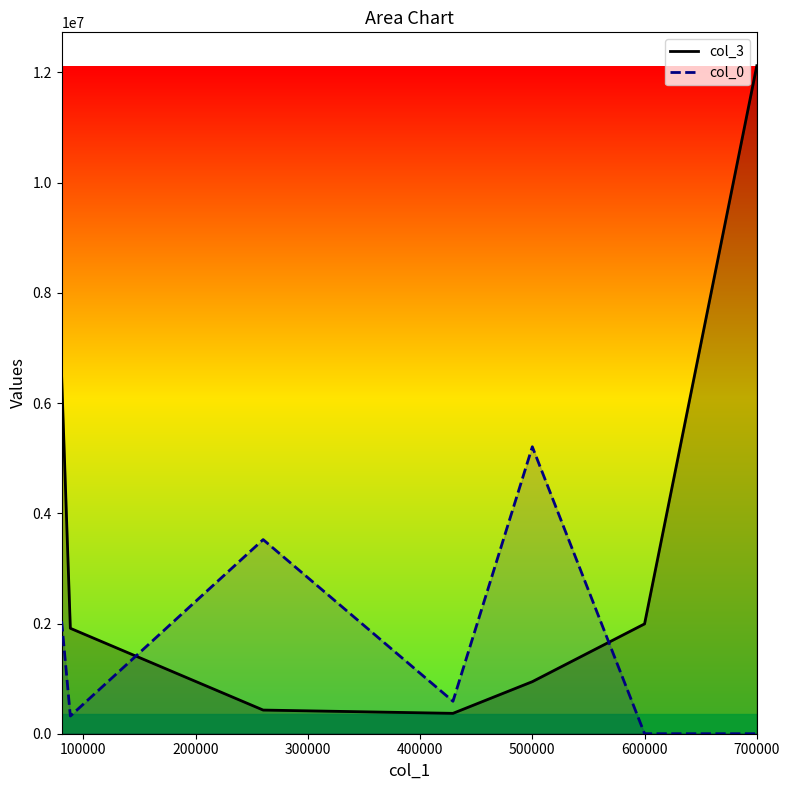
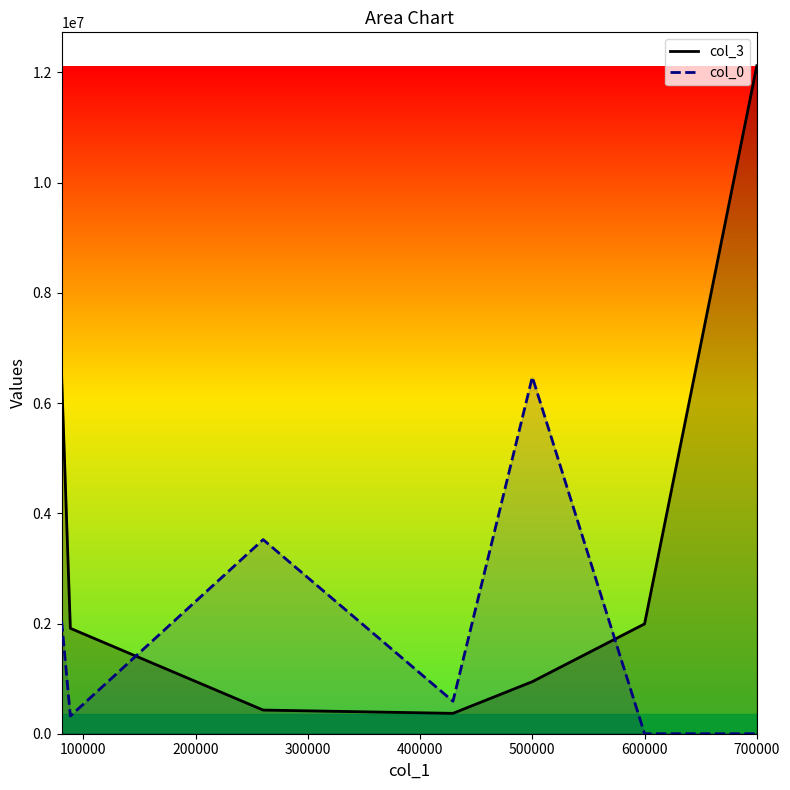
  {
    "col_3": {
      "500000": 900000,
      "600000": 2000000,
      "700000": 12100000
    },
    "col_0": {
-     "500000": 5200000,
+     "500000": 6500000,
      "600000": 0,
      "700000": 0
    }
  }
